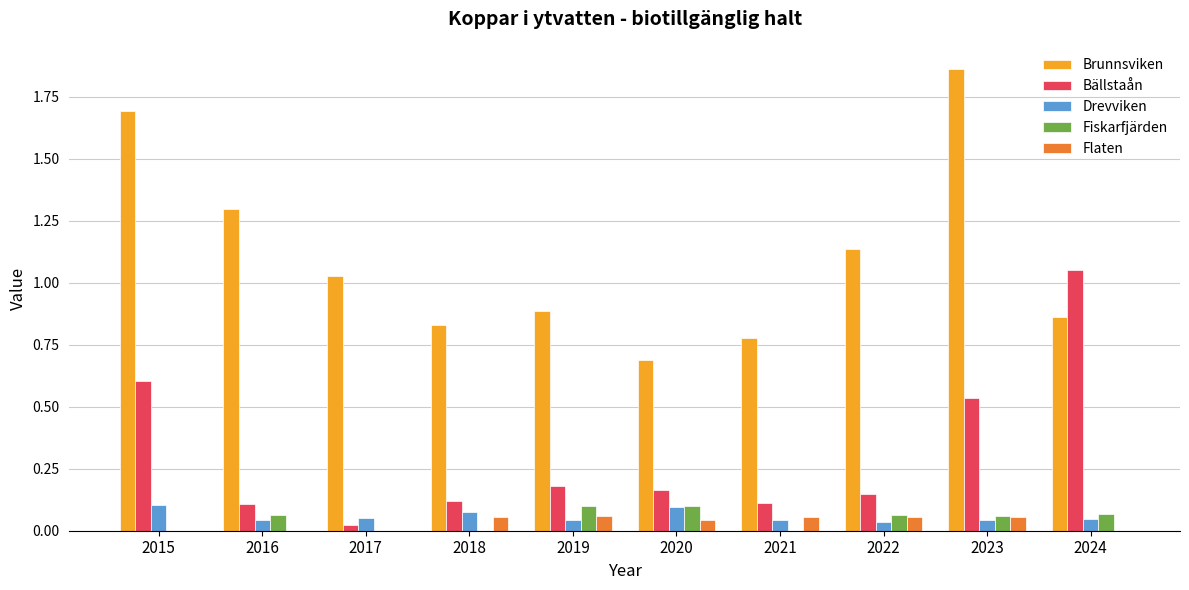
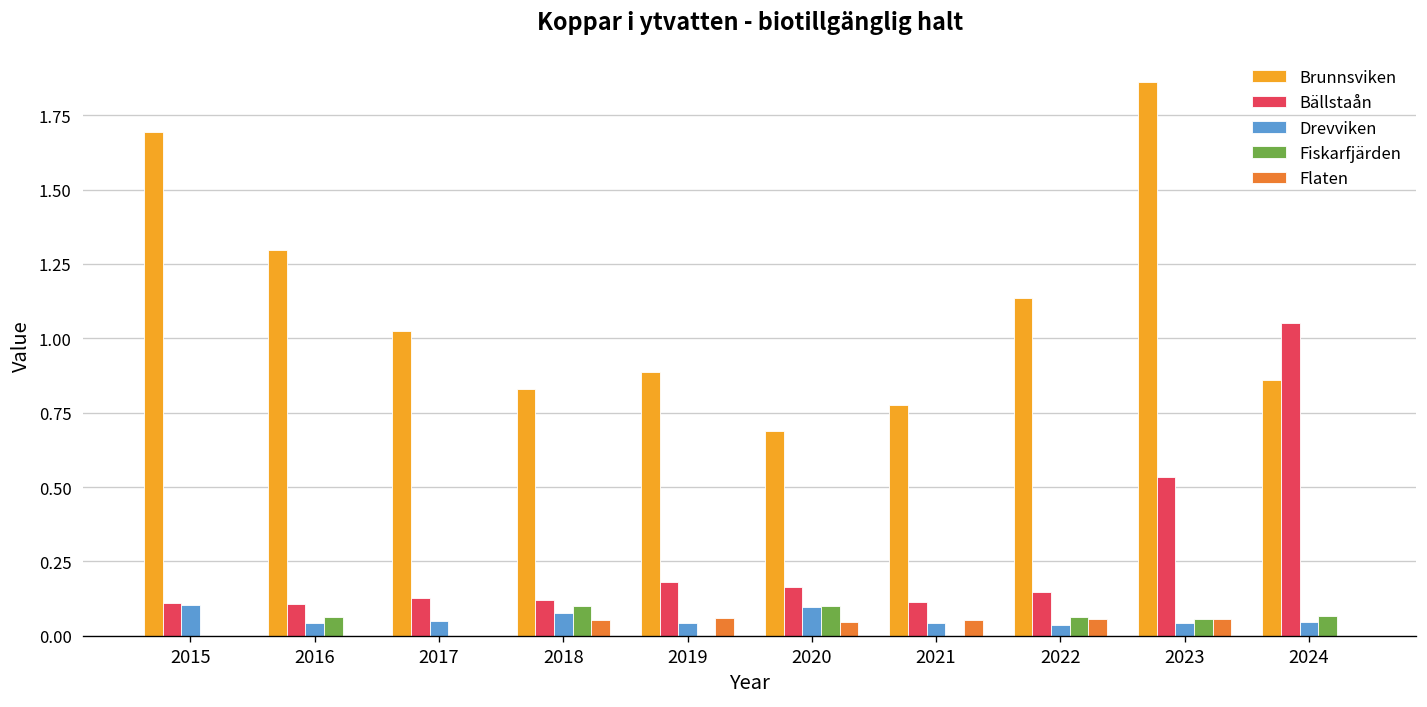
  {
    "Bällstaån": {
-     "2015": 0.60,
+     "2015": 0.11,
      "2016": 0.11,
-     "2017": 0.02,
+     "2017": 0.13,
      "2018": 0.12,
      "2019": 0.18,
      "2020": 0.16,
      "2021": 0.11,
      "2022": 0.15,
      "2023": 0.53,
      "2024": 1.05
    },
    "Drevviken": {
      "2015": 0.10,
      "2016": 0.04,
      "2017": 0.05,
      "2018": 0.08,
      "2019": 0.04,
      "2020": 0.10,
      "2021": 0.04,
      "2022": 0.04,
      "2023": 0.04,
      "2024": 0.05
    },
    "Fiskarfjärden": {
      "2015": 0.0,
      "2016": 0.06,
      "2017": 0.0,
-     "2018": 0.0,
-     "2019": 0.1,
+     "2018": 0.1,
+     "2019": 0.0,
      "2020": 0.1,
      "2021": 0.0,
      "2022": 0.06,
      "2023": 0.06,
      "2024": 0.07
    }
  }
